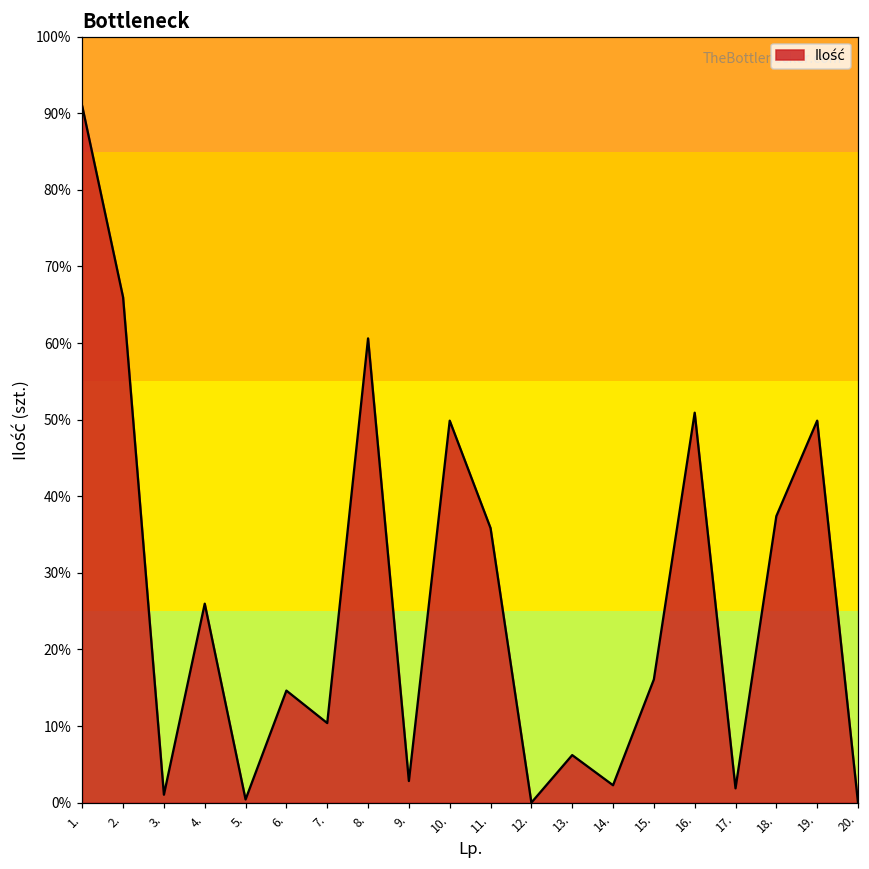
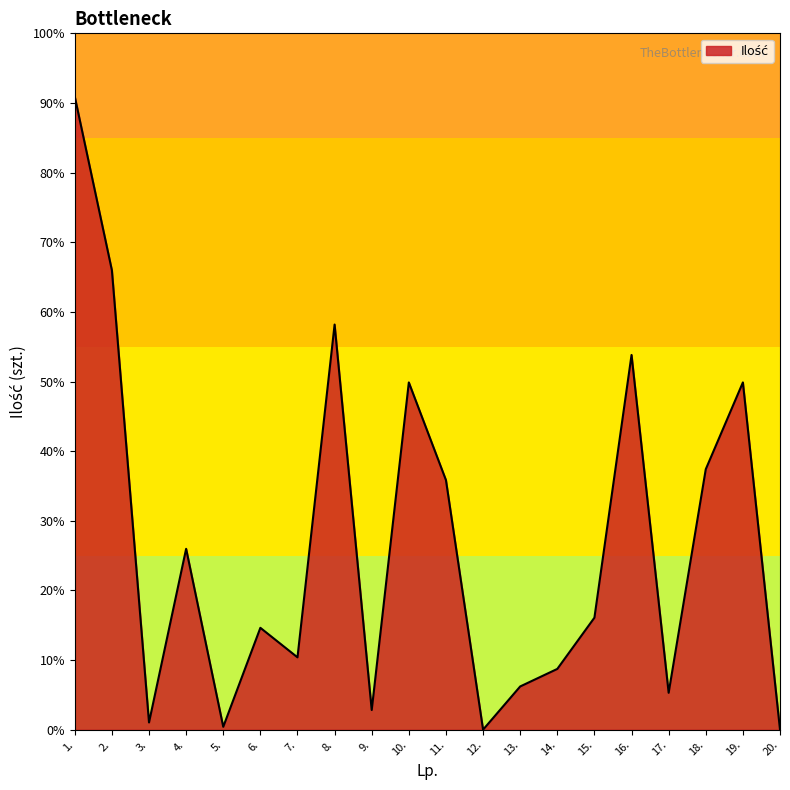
  {
    "1.": "91%",
    "2.": "66%",
    "3.": "1%",
    "4.": "26%",
    "5.": "0%",
    "6.": "15%",
    "7.": "10%",
-   "8.": "61%",
+   "8.": "58%",
    "9.": "3%",
    "10.": "50%",
    "11.": "36%",
    "12.": "0%",
    "13.": "6%",
-   "14.": "2%",
+   "14.": "9%",
    "15.": "16%",
-   "16.": "51%",
-   "17.": "2%",
+   "16.": "54%",
+   "17.": "5%",
    "18.": "37%",
    "19.": "50%",
    "20.": "0%"
  }
